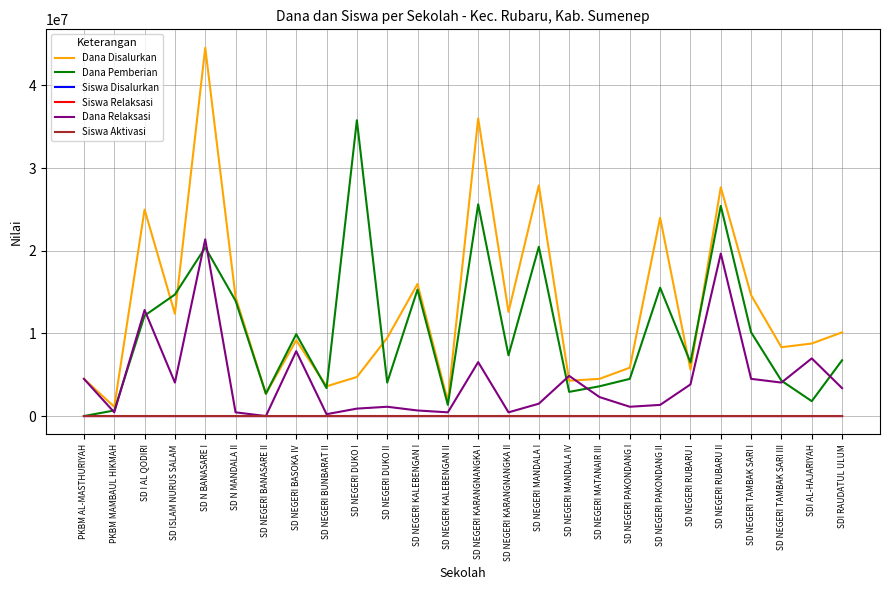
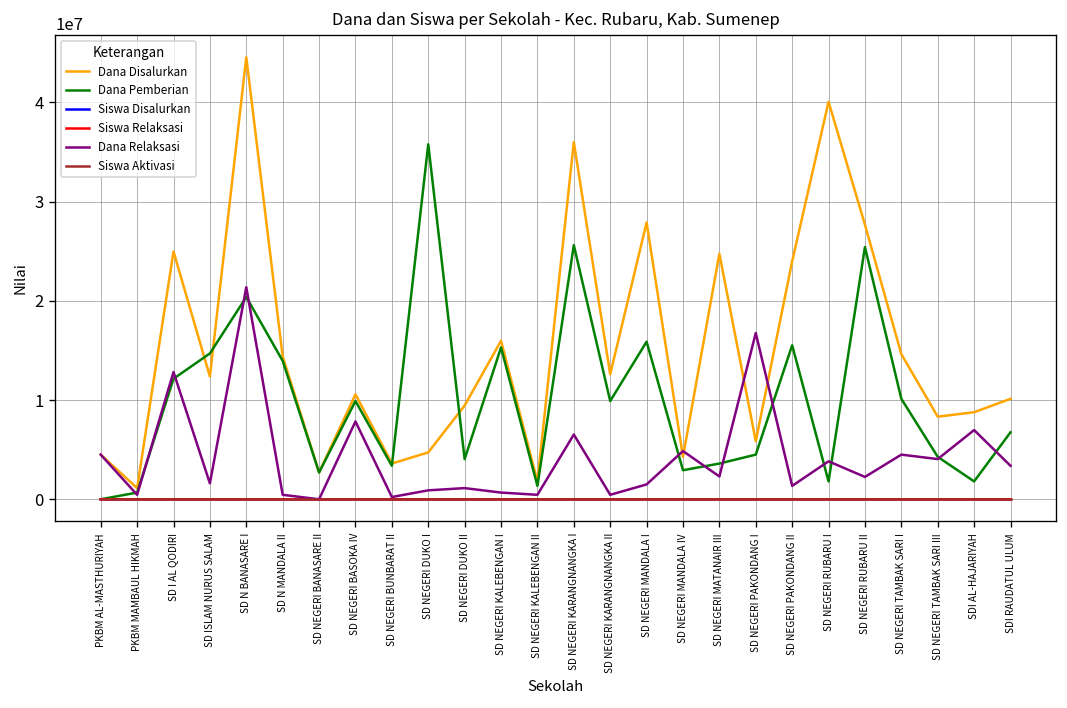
  {
    "Dana Disalurkan": {
      "PKBM MAMBAUL HIKMAH": 1000000,
      "SD I AL QODIRI": 25000000,
      "SD ISLAM NURUS SALAM": 12000000,
      "SD N BANASARE I": 45000000,
      "SD N MANDALA II": 14000000,
-     "SD NEGERI BASOKA IV": 9000000,
+     "SD NEGERI BASOKA IV": 11000000,
      "SD NEGERI DUKO I": 5000000,
      "SD NEGERI DUKO II": 9000000,
      "SD NEGERI KALEBENGAN I": 16000000,
      "SD NEGERI KALEBENGAN II": 2000000,
      "SD NEGERI KARANGNANGKA I": 36000000,
      "SD NEGERI KARANGNANGKA II": 13000000,
      "SD NEGERI MANDALA I": 28000000,
      "SD NEGERI MANDALA IV": 4000000,
-     "SD NEGERI MATANAIR III": 5000000,
+     "SD NEGERI MATANAIR III": 25000000,
      "SD NEGERI PAKONDANG I": 6000000,
      "SD NEGERI PAKONDANG II": 24000000,
-     "SD NEGERI RUBARU I": 6000000,
+     "SD NEGERI RUBARU I": 40000000,
      "SD NEGERI RUBARU II": 28000000,
      "SD NEGERI TAMBAK SARI I": 15000000,
      "SD NEGERI TAMBAK SARI III": 8000000,
      "SDI AL-HAJARIYAH": 9000000,
      "SDI RAUDATUL ULUM": 10000000
    },
    "Dana Pemberian": {
      "SD I AL QODIRI": 12000000,
      "SD ISLAM NURUS SALAM": 15000000,
      "SD N BANASARE I": 20000000,
      "SD N MANDALA II": 14000000,
      "SD NEGERI BASOKA IV": 10000000,
      "SD NEGERI DUKO I": 36000000,
      "SD NEGERI DUKO II": 4000000,
      "SD NEGERI KALEBENGAN I": 15000000,
      "SD NEGERI KALEBENGAN II": 1000000,
      "SD NEGERI KARANGNANGKA I": 26000000,
-     "SD NEGERI KARANGNANGKA II": 7000000,
-     "SD NEGERI MANDALA I": 20000000,
+     "SD NEGERI KARANGNANGKA II": 10000000,
+     "SD NEGERI MANDALA I": 16000000,
      "SD NEGERI MANDALA IV": 3000000,
      "SD NEGERI MATANAIR III": 4000000,
      "SD NEGERI PAKONDANG I": 5000000,
      "SD NEGERI PAKONDANG II": 16000000,
-     "SD NEGERI RUBARU I": 6000000,
+     "SD NEGERI RUBARU I": 2000000,
      "SD NEGERI RUBARU II": 25000000,
      "SD NEGERI TAMBAK SARI I": 10000000,
      "SDI AL-HAJARIYAH": 2000000,
      "SDI RAUDATUL ULUM": 7000000
    },
    "Siswa Aktivasi": {
      "PKBM MAMBAUL HIKMAH": 0,
      "SD I AL QODIRI": 0,
      "SD ISLAM NURUS SALAM": 0,
      "SD N BANASARE I": 0,
      "SD N MANDALA II": 0,
      "SD NEGERI BASOKA IV": 0,
      "SD NEGERI DUKO I": 0,
      "SD NEGERI DUKO II": 0,
      "SD NEGERI KALEBENGAN I": 0,
      "SD NEGERI KALEBENGAN II": 0,
      "SD NEGERI KARANGNANGKA I": 0,
      "SD NEGERI KARANGNANGKA II": 0,
      "SD NEGERI MANDALA I": 0,
      "SD NEGERI MANDALA IV": 0,
      "SD NEGERI MATANAIR III": 0,
      "SD NEGERI PAKONDANG I": 0,
      "SD NEGERI PAKONDANG II": 0,
      "SD NEGERI RUBARU I": 0,
      "SD NEGERI RUBARU II": 0,
      "SD NEGERI TAMBAK SARI I": 0,
      "SD NEGERI TAMBAK SARI III": 0,
      "SDI AL-HAJARIYAH": 0,
      "SDI RAUDATUL ULUM": 0
    },
    "Dana Relaksasi": {
      "SD I AL QODIRI": 13000000,
-     "SD ISLAM NURUS SALAM": 4000000,
+     "SD ISLAM NURUS SALAM": 2000000,
      "SD N BANASARE I": 21000000,
      "SD N MANDALA II": 0,
      "SD NEGERI BASOKA IV": 8000000,
      "SD NEGERI DUKO I": 1000000,
      "SD NEGERI DUKO II": 1000000,
      "SD NEGERI KALEBENGAN I": 1000000,
      "SD NEGERI KALEBENGAN II": 0,
      "SD NEGERI KARANGNANGKA I": 7000000,
      "SD NEGERI KARANGNANGKA II": 0,
      "SD NEGERI MANDALA I": 1000000,
      "SD NEGERI MANDALA IV": 5000000,
      "SD NEGERI MATANAIR III": 2000000,
-     "SD NEGERI PAKONDANG I": 1000000,
+     "SD NEGERI PAKONDANG I": 17000000,
      "SD NEGERI PAKONDANG II": 1000000,
      "SD NEGERI RUBARU I": 4000000,
-     "SD NEGERI RUBARU II": 20000000,
+     "SD NEGERI RUBARU II": 2000000,
      "SD NEGERI TAMBAK SARI I": 5000000,
      "SDI AL-HAJARIYAH": 7000000,
      "SDI RAUDATUL ULUM": 3000000
    }
  }
